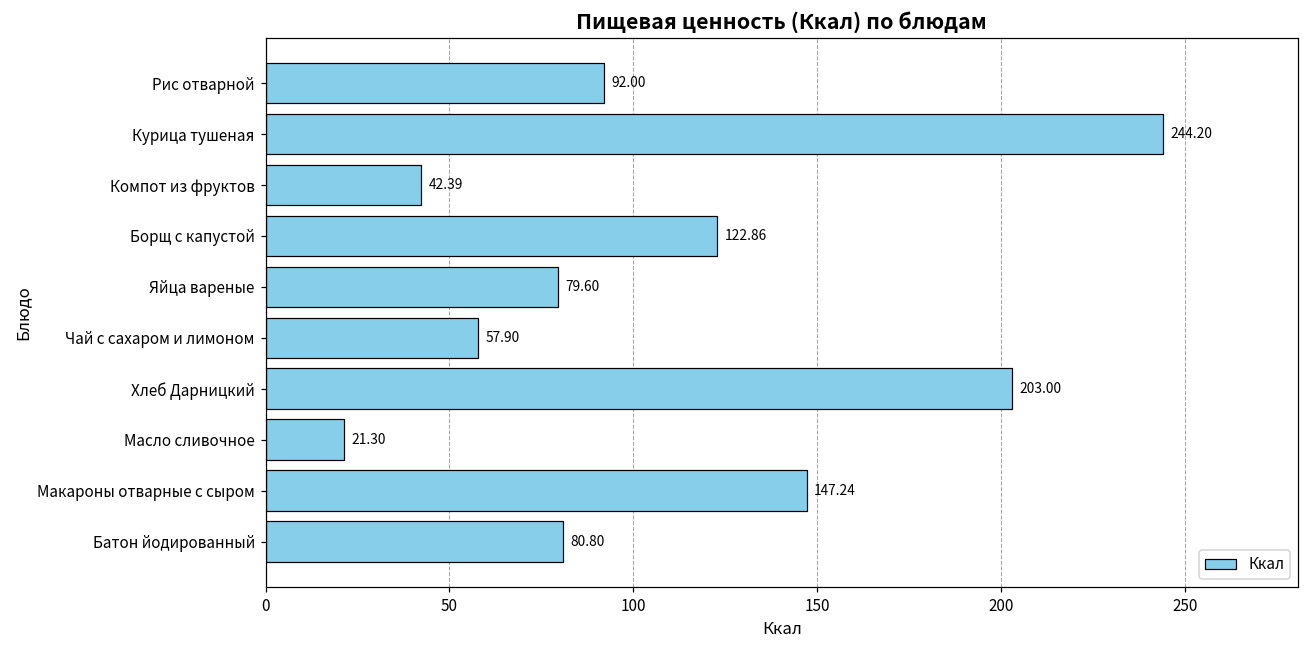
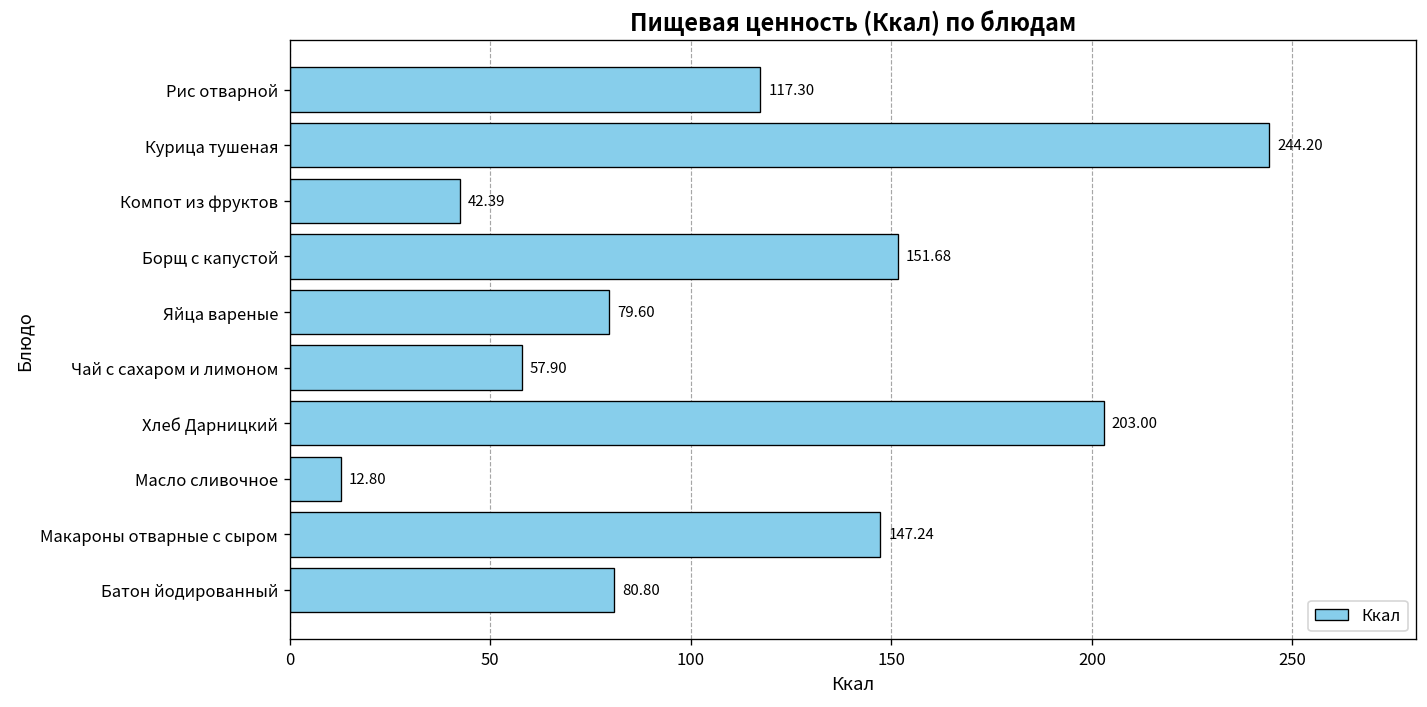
  {
-   "Рис отварной": 92.00,
+   "Рис отварной": 117.30,
    "Курица тушеная": 244.20,
    "Компот из фруктов": 42.39,
-   "Борщ с капустой": 122.86,
+   "Борщ с капустой": 151.68,
    "Яйца вареные": 79.60,
    "Чай с сахаром и лимоном": 57.90,
    "Хлеб Дарницкий": 203.00,
-   "Масло сливочное": 21.30,
+   "Масло сливочное": 12.80,
    "Макароны отварные с сыром": 147.24,
    "Батон йодированный": 80.80
  }
